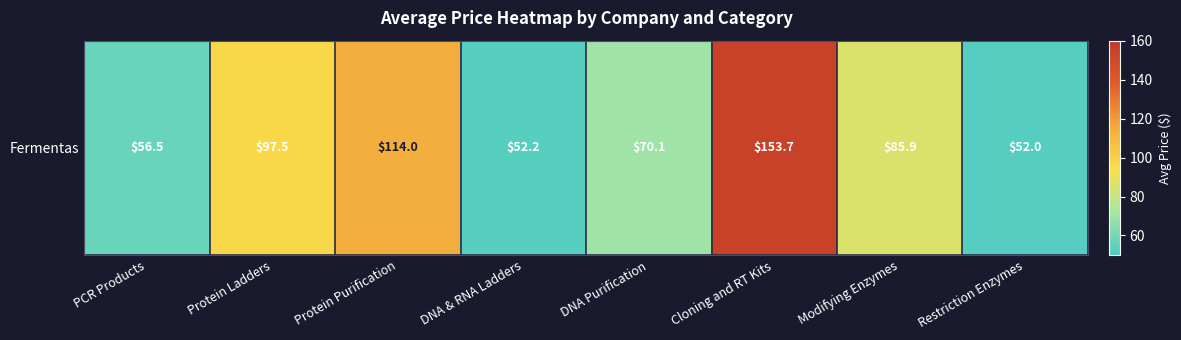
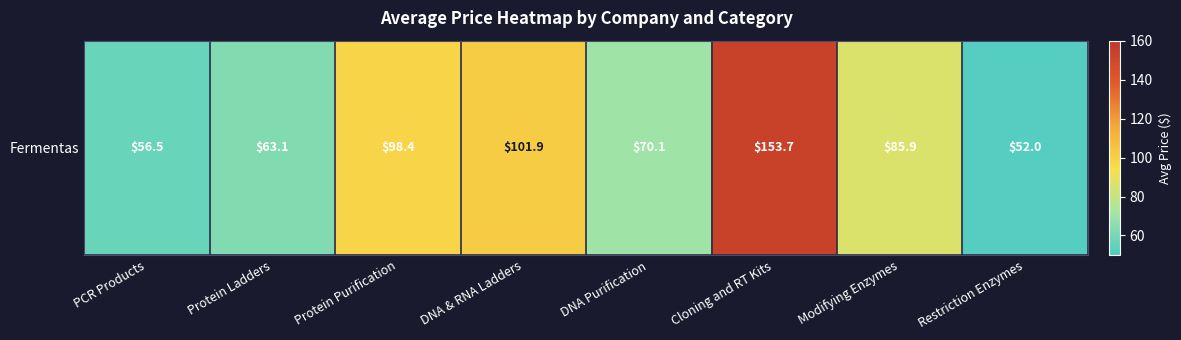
  {
    "Fermentas": {
      "PCR Products": "$56.5",
-     "Protein Ladders": "$97.5",
-     "Protein Purification": "$114.0",
-     "DNA & RNA Ladders": "$52.2",
+     "Protein Ladders": "$63.1",
+     "Protein Purification": "$98.4",
+     "DNA & RNA Ladders": "$101.9",
      "DNA Purification": "$70.1",
      "Cloning and RT Kits": "$153.7",
      "Modifying Enzymes": "$85.9",
      "Restriction Enzymes": "$52.0"
    }
  }
